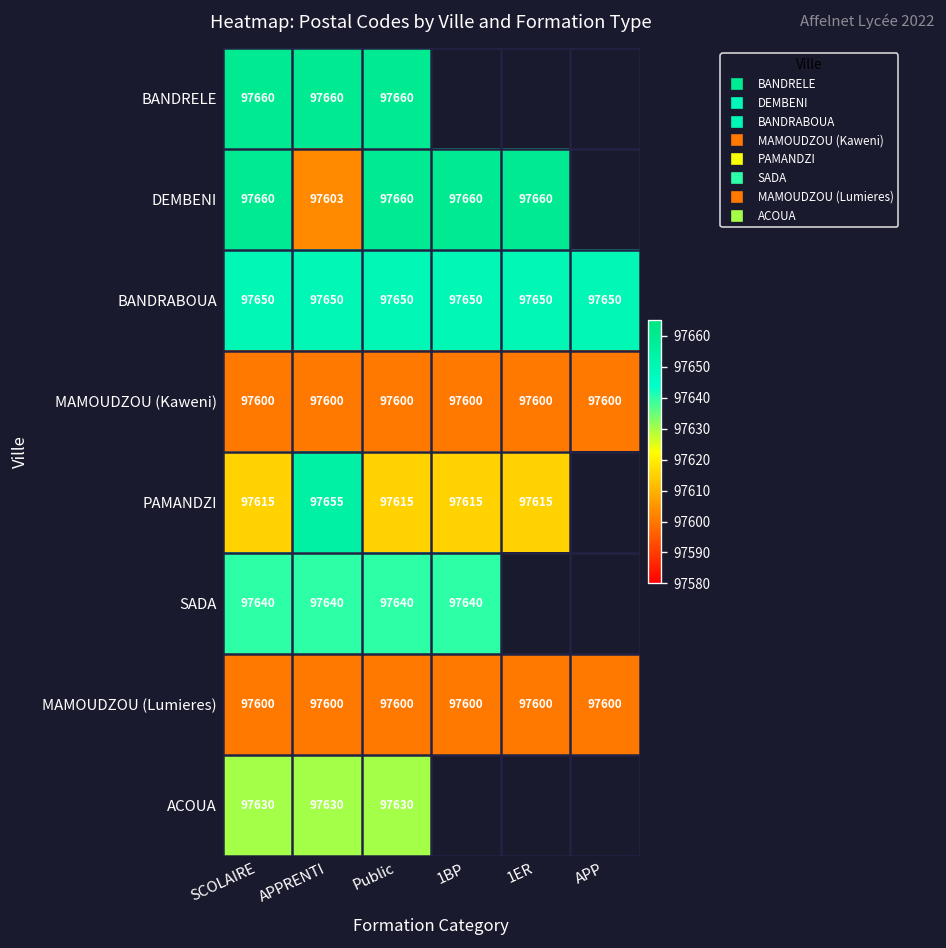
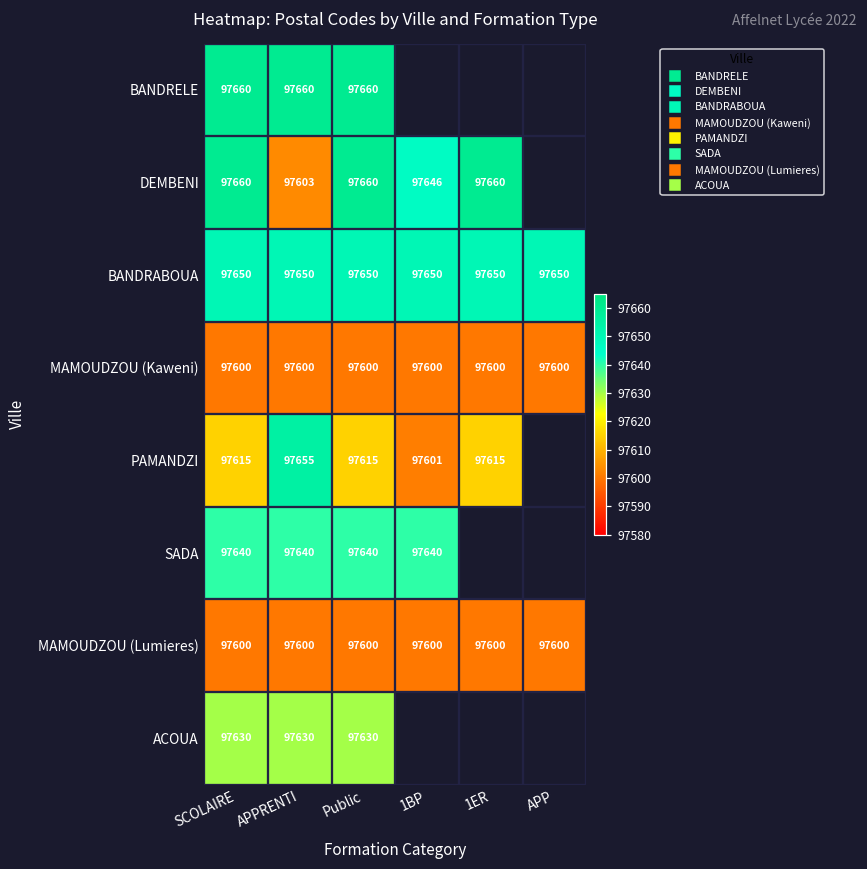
  {
    "BANDRELE": {
      "SCOLAIRE": 97660,
      "APPRENTI": 97660,
      "Public": 97660
    },
    "DEMBENI": {
      "SCOLAIRE": 97660,
      "APPRENTI": 97603,
      "Public": 97660,
-     "1BP": 97660,
+     "1BP": 97646,
      "1ER": 97660
    },
    "BANDRABOUA": {
      "SCOLAIRE": 97650,
      "APPRENTI": 97650,
      "Public": 97650,
      "1BP": 97650,
      "1ER": 97650,
      "APP": 97650
    },
    "MAMOUDZOU (Kaweni)": {
      "SCOLAIRE": 97600,
      "APPRENTI": 97600,
      "Public": 97600,
      "1BP": 97600,
      "1ER": 97600,
      "APP": 97600
    },
    "PAMANDZI": {
      "SCOLAIRE": 97615,
      "APPRENTI": 97655,
      "Public": 97615,
-     "1BP": 97615,
+     "1BP": 97601,
      "1ER": 97615
    },
    "SADA": {
      "SCOLAIRE": 97640,
      "APPRENTI": 97640,
      "Public": 97640,
      "1BP": 97640
    },
    "MAMOUDZOU (Lumieres)": {
      "SCOLAIRE": 97600,
      "APPRENTI": 97600,
      "Public": 97600,
      "1BP": 97600,
      "1ER": 97600,
      "APP": 97600
    },
    "ACOUA": {
      "SCOLAIRE": 97630,
      "APPRENTI": 97630,
      "Public": 97630
    }
  }
